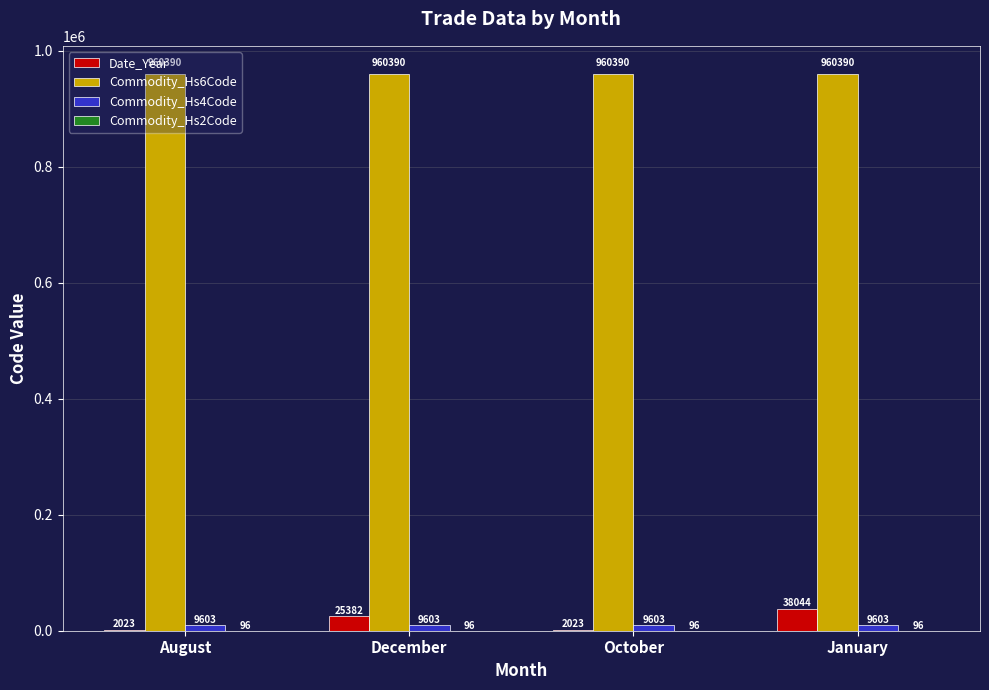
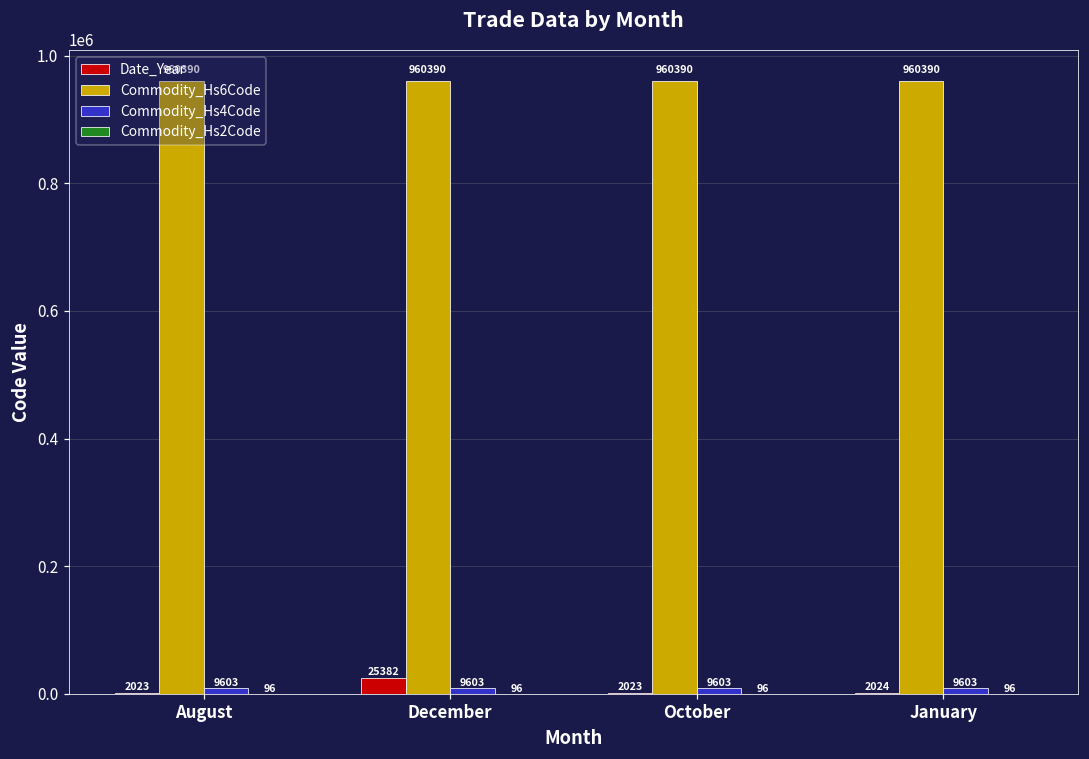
  {
    "Date_Year": {
      "August": 2023,
      "December": 25382,
      "October": 2023,
-     "January": 38044
+     "January": 2024
    },
    "Commodity_Hs6Code": {
      "December": 960390,
      "October": 960390,
      "January": 960390
    },
    "Commodity_Hs4Code": {
      "August": 9603,
      "December": 9603,
      "October": 9603,
      "January": 9603
    },
    "Commodity_Hs2Code": {
      "August": 96,
      "December": 96,
      "October": 96,
      "January": 96
    }
  }
